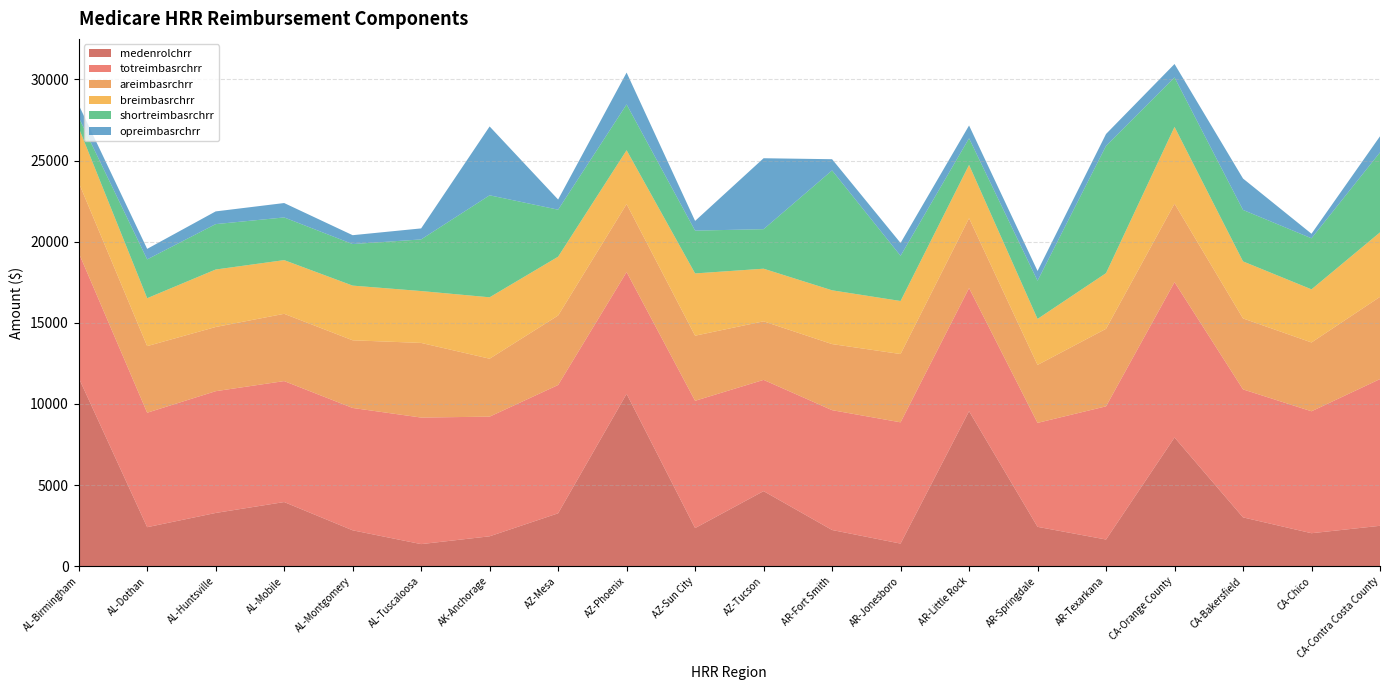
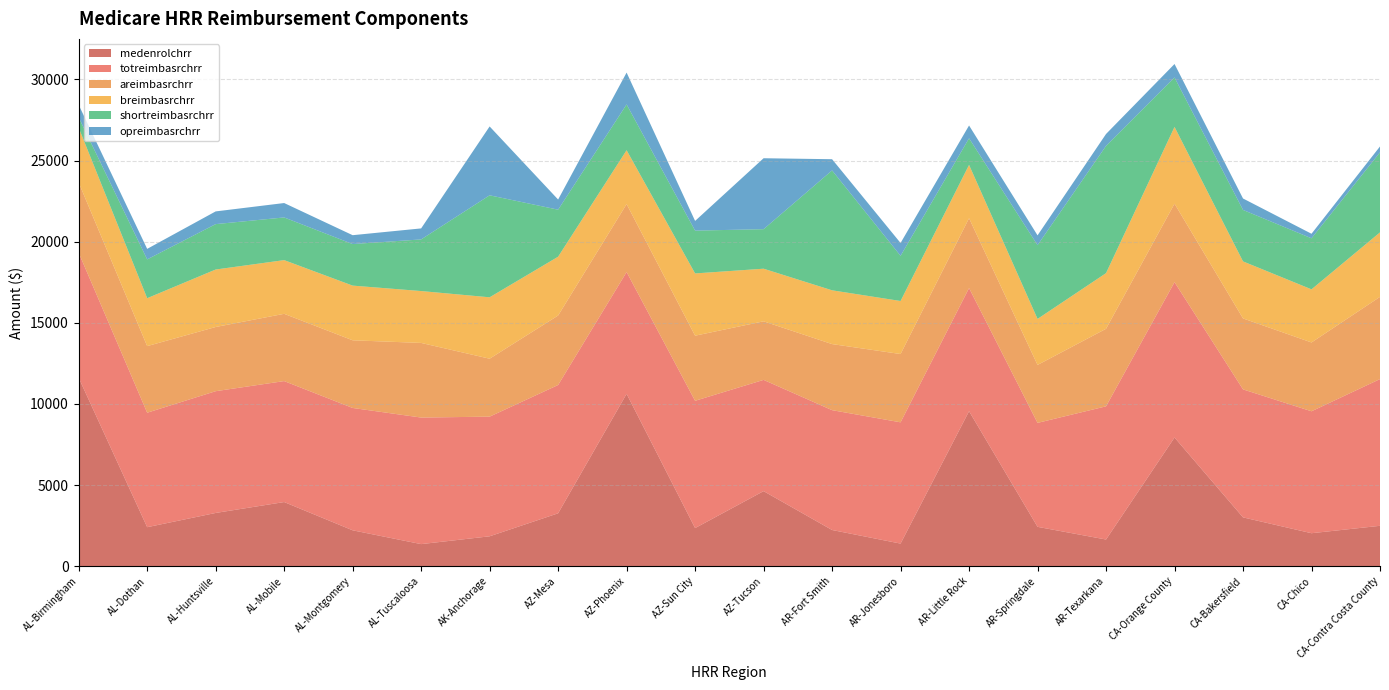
  {
    "shortreimbasrchrr": {
      "AL-Birmingham": 600,
      "AL-Dothan": 2400,
      "AL-Huntsville": 2800,
      "AL-Mobile": 2600,
      "AL-Montgomery": 2600,
      "AL-Tuscaloosa": 3200,
      "AK-Anchorage": 6300,
      "AZ-Mesa": 2900,
      "AZ-Phoenix": 2800,
      "AZ-Sun City": 2600,
      "AZ-Tucson": 2400,
      "AR-Fort Smith": 7400,
      "AR-Jonesboro": 2800,
      "AR-Little Rock": 1600,
-     "AR-Springdale": 2400,
+     "AR-Springdale": 4500,
      "AR-Texarkana": 7800,
      "CA-Orange County": 3000,
      "CA-Bakersfield": 3200,
      "CA-Chico": 3100,
      "CA-Contra Costa County": 4900
    },
    "opreimbasrchrr": {
      "AL-Birmingham": 800,
      "AL-Dothan": 600,
      "AL-Huntsville": 800,
      "AL-Mobile": 900,
      "AL-Montgomery": 500,
      "AL-Tuscaloosa": 700,
      "AK-Anchorage": 4200,
      "AZ-Mesa": 600,
      "AZ-Phoenix": 2000,
      "AZ-Sun City": 600,
      "AZ-Tucson": 4400,
      "AR-Fort Smith": 700,
      "AR-Jonesboro": 800,
      "AR-Little Rock": 800,
      "AR-Springdale": 600,
      "AR-Texarkana": 700,
      "CA-Orange County": 800,
-     "CA-Bakersfield": 1900,
+     "CA-Bakersfield": 700,
      "CA-Chico": 300,
-     "CA-Contra Costa County": 1000
+     "CA-Contra Costa County": 400
    }
  }
